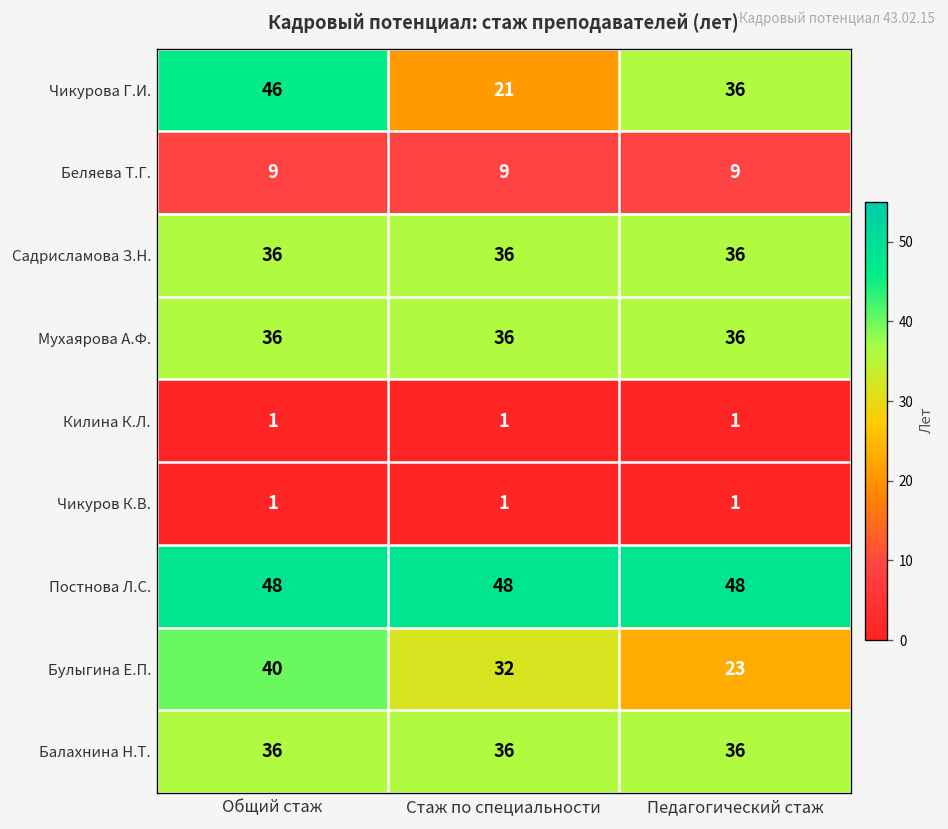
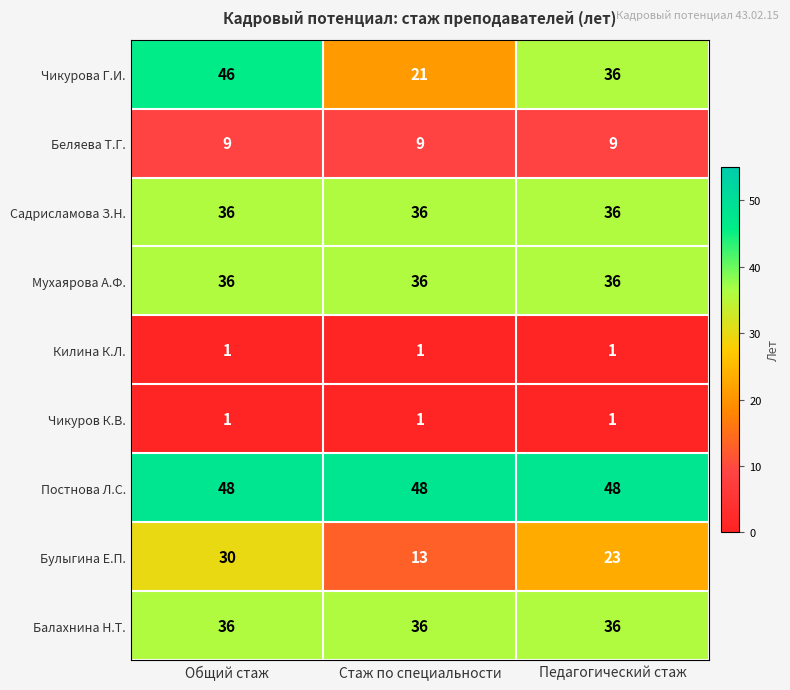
  {
    "Чикурова Г.И.": {
      "Общий стаж": 46,
      "Стаж по специальности": 21,
      "Педагогический стаж": 36
    },
    "Беляева Т.Г.": {
      "Общий стаж": 9,
      "Стаж по специальности": 9,
      "Педагогический стаж": 9
    },
    "Садрисламова З.Н.": {
      "Общий стаж": 36,
      "Стаж по специальности": 36,
      "Педагогический стаж": 36
    },
    "Мухаярова А.Ф.": {
      "Общий стаж": 36,
      "Стаж по специальности": 36,
      "Педагогический стаж": 36
    },
    "Килина К.Л.": {
      "Общий стаж": 1,
      "Стаж по специальности": 1,
      "Педагогический стаж": 1
    },
    "Чикуров К.В.": {
      "Общий стаж": 1,
      "Стаж по специальности": 1,
      "Педагогический стаж": 1
    },
    "Постнова Л.С.": {
      "Общий стаж": 48,
      "Стаж по специальности": 48,
      "Педагогический стаж": 48
    },
    "Булыгина Е.П.": {
-     "Общий стаж": 40,
-     "Стаж по специальности": 32,
+     "Общий стаж": 30,
+     "Стаж по специальности": 13,
      "Педагогический стаж": 23
    },
    "Балахнина Н.Т.": {
      "Общий стаж": 36,
      "Стаж по специальности": 36,
      "Педагогический стаж": 36
    }
  }
